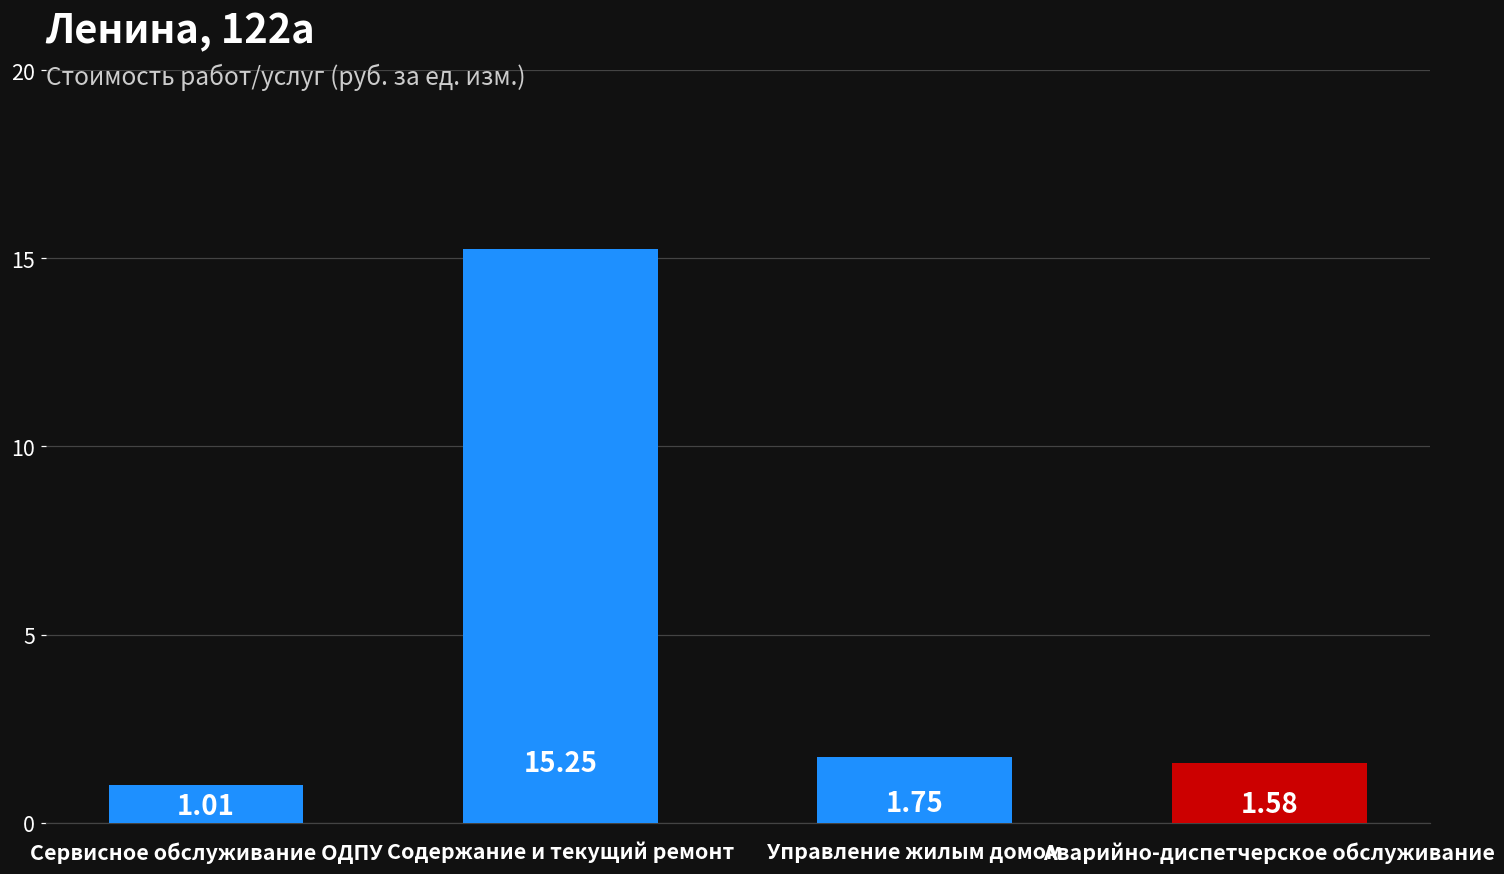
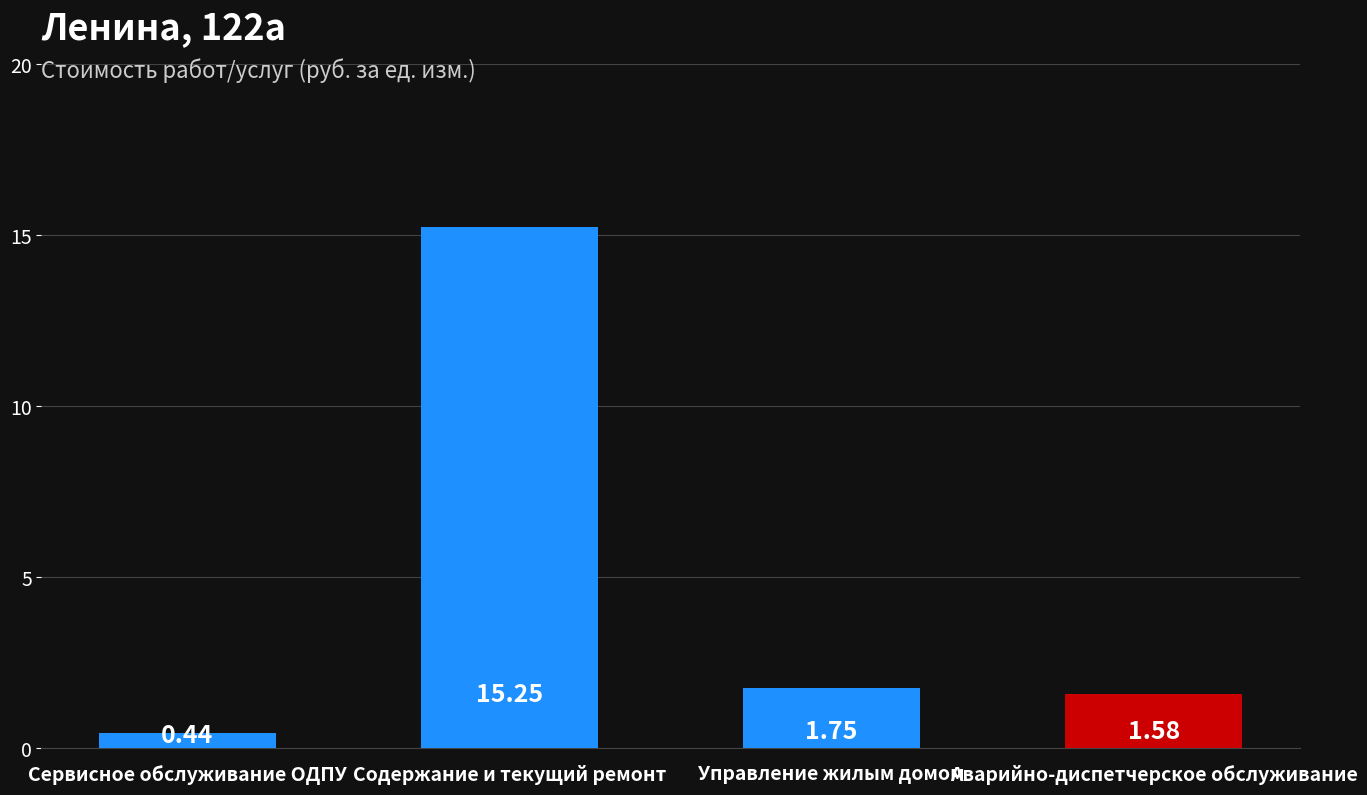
  {
-   "Сервисное обслуживание ОДПУ": 1.01,
+   "Сервисное обслуживание ОДПУ": 0.44,
    "Содержание и текущий ремонт": 15.25,
    "Управление жилым домом": 1.75,
    "Аварийно-диспетчерское обслуживание": 1.58
  }
